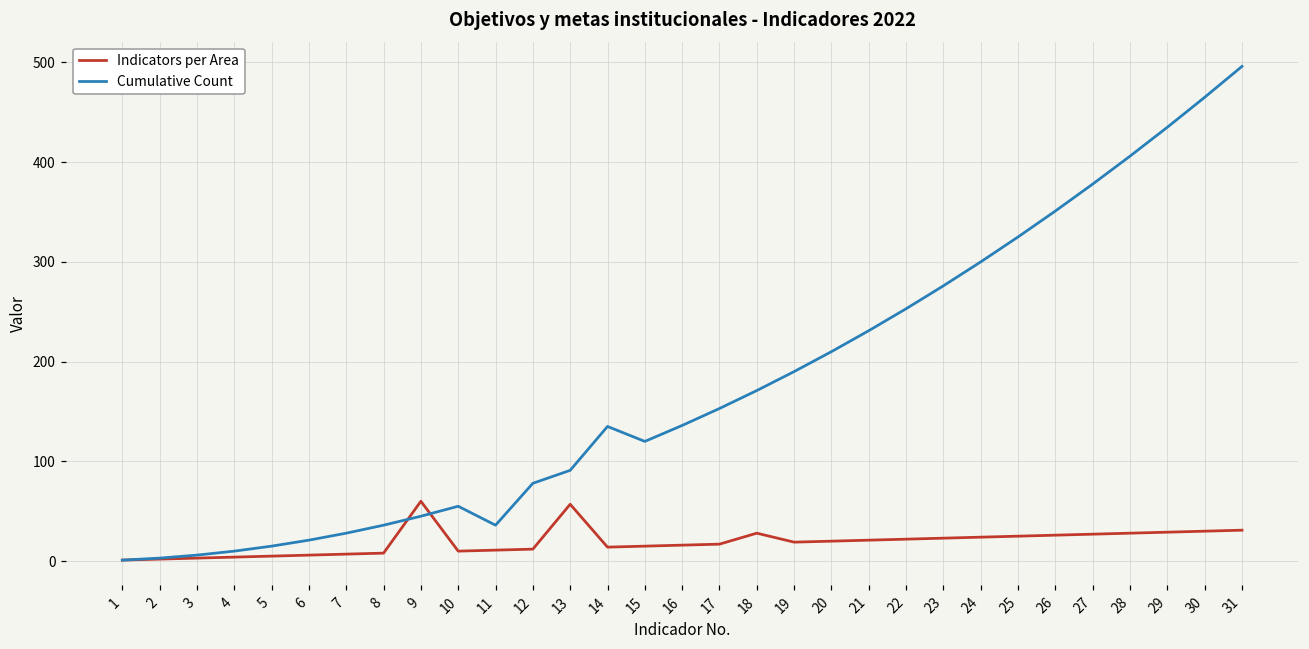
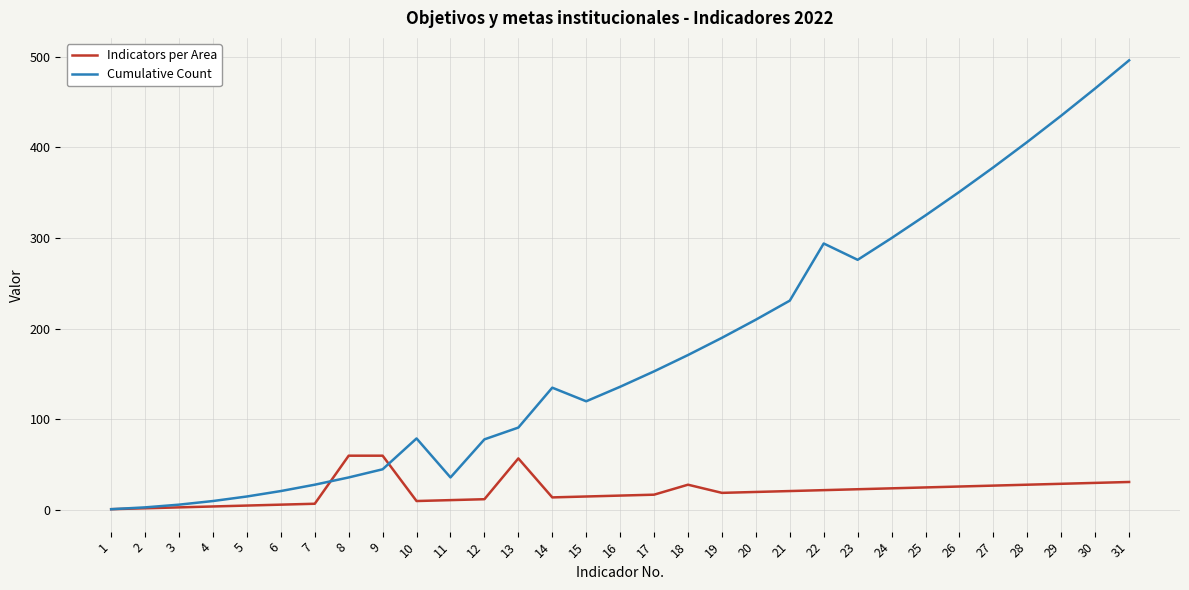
  {
    "Indicators per Area": {
      "3": 0,
      "4": 0,
      "5": 10,
      "6": 10,
      "7": 10,
-     "8": 10,
+     "8": 60,
      "9": 60,
      "10": 10,
      "11": 10,
      "12": 10,
      "13": 60,
      "14": 10,
      "15": 20,
      "16": 20,
      "17": 20,
      "18": 30,
      "19": 20,
      "20": 20,
      "21": 20,
      "22": 20,
      "23": 20,
      "24": 20,
      "25": 30,
      "26": 30,
      "27": 30,
      "28": 30,
      "29": 30,
      "30": 30,
      "31": 30
    },
    "Cumulative Count": {
      "3": 10,
      "4": 10,
      "5": 20,
      "6": 20,
      "7": 30,
      "8": 40,
      "9": 50,
-     "10": 60,
+     "10": 80,
      "11": 40,
      "12": 80,
      "13": 90,
      "14": 140,
      "15": 120,
      "16": 140,
      "17": 150,
      "18": 170,
      "19": 190,
      "20": 210,
      "21": 230,
-     "22": 250,
+     "22": 290,
      "23": 280,
      "24": 300,
      "25": 330,
      "26": 350,
      "27": 380,
      "28": 410,
      "29": 440,
      "30": 470,
      "31": 500
    }
  }
